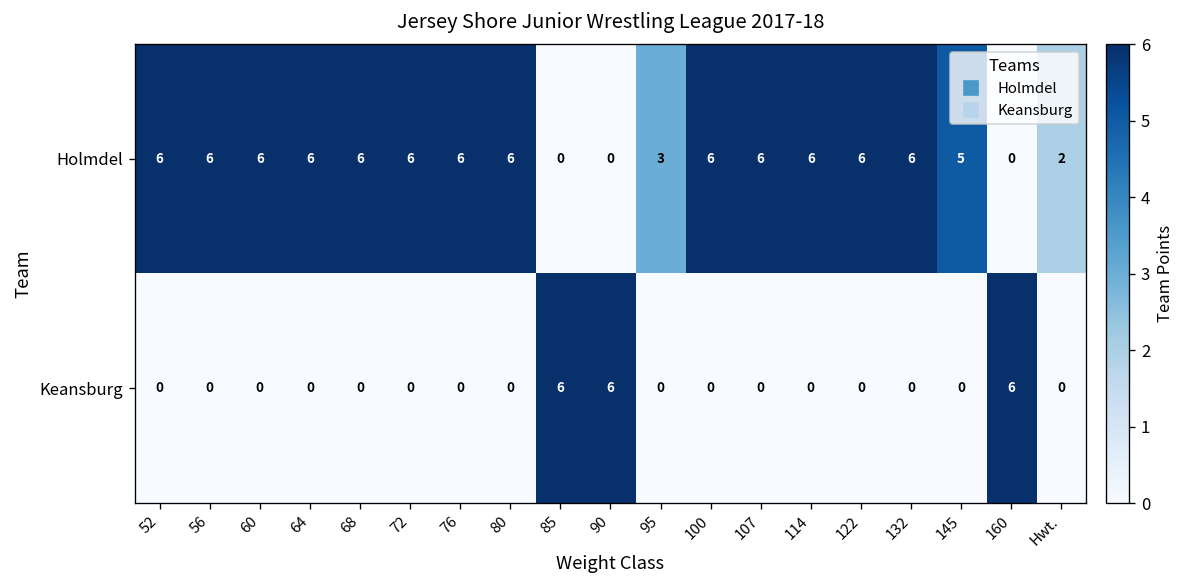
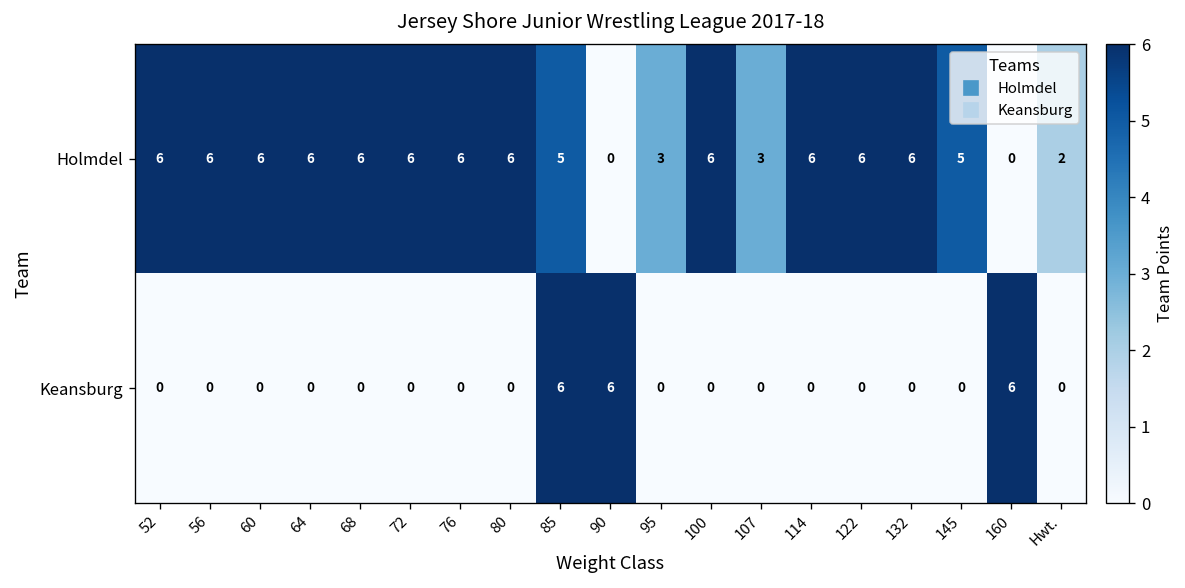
  {
    "Holmdel": {
      "52": 6,
      "56": 6,
      "60": 6,
      "64": 6,
      "68": 6,
      "72": 6,
      "76": 6,
      "80": 6,
-     "85": 0,
+     "85": 5,
      "90": 0,
      "95": 3,
      "100": 6,
-     "107": 6,
+     "107": 3,
      "114": 6,
      "122": 6,
      "132": 6,
      "145": 5,
      "160": 0,
      "Hwt.": 2
    },
    "Keansburg": {
      "52": 0,
      "56": 0,
      "60": 0,
      "64": 0,
      "68": 0,
      "72": 0,
      "76": 0,
      "80": 0,
      "85": 6,
      "90": 6,
      "95": 0,
      "100": 0,
      "107": 0,
      "114": 0,
      "122": 0,
      "132": 0,
      "145": 0,
      "160": 6,
      "Hwt.": 0
    }
  }
